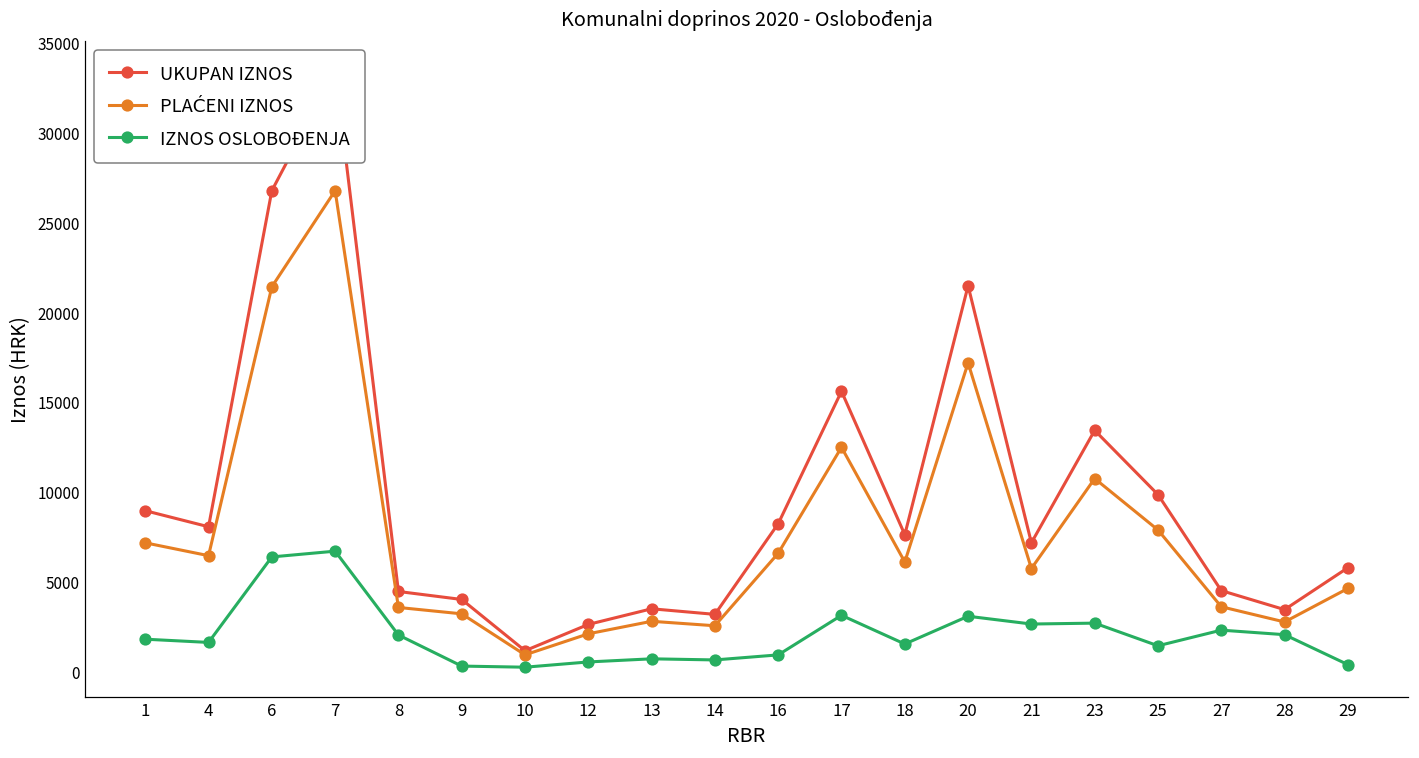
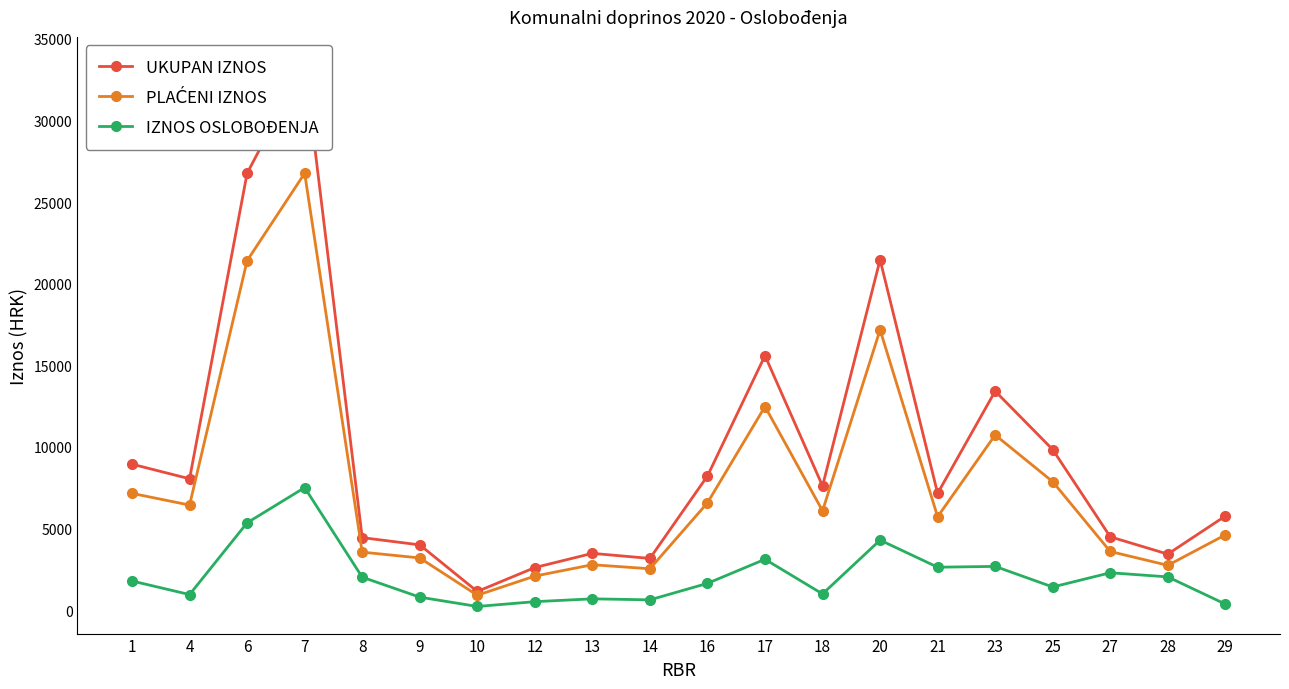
  {
    "IZNOS OSLOBOĐENJA": {
      "1": 1800,
-     "4": 1600,
-     "6": 6400,
-     "7": 6700,
+     "4": 1000,
+     "6": 5400,
+     "7": 7500,
      "8": 2000,
-     "9": 300,
+     "9": 800,
      "10": 200,
      "12": 500,
      "13": 700,
      "14": 600,
-     "16": 900,
+     "16": 1600,
      "17": 3100,
-     "18": 1500,
-     "20": 3100,
+     "18": 1000,
+     "20": 4300,
      "21": 2600,
      "23": 2700,
      "25": 1400,
      "27": 2300,
      "28": 2000,
      "29": 400
    }
  }
